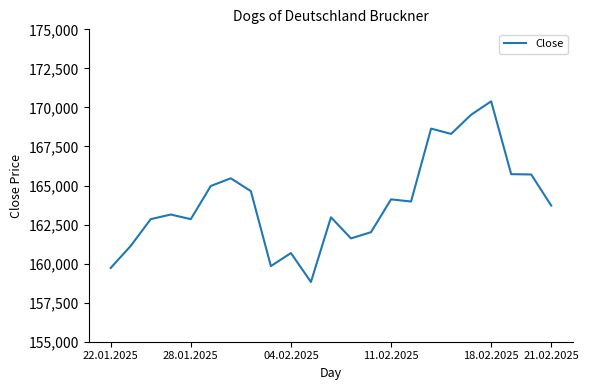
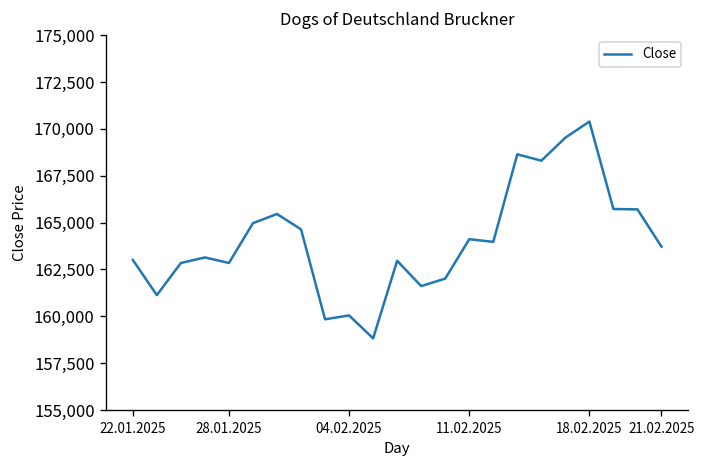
  {
-   "22.01.2025": "159,700",
+   "22.01.2025": "163,000",
    "28.01.2025": "162,800",
-   "04.02.2025": "160,700",
+   "04.02.2025": "160,000",
    "11.02.2025": "164,100",
    "18.02.2025": "170,400",
    "21.02.2025": "163,700"
  }
